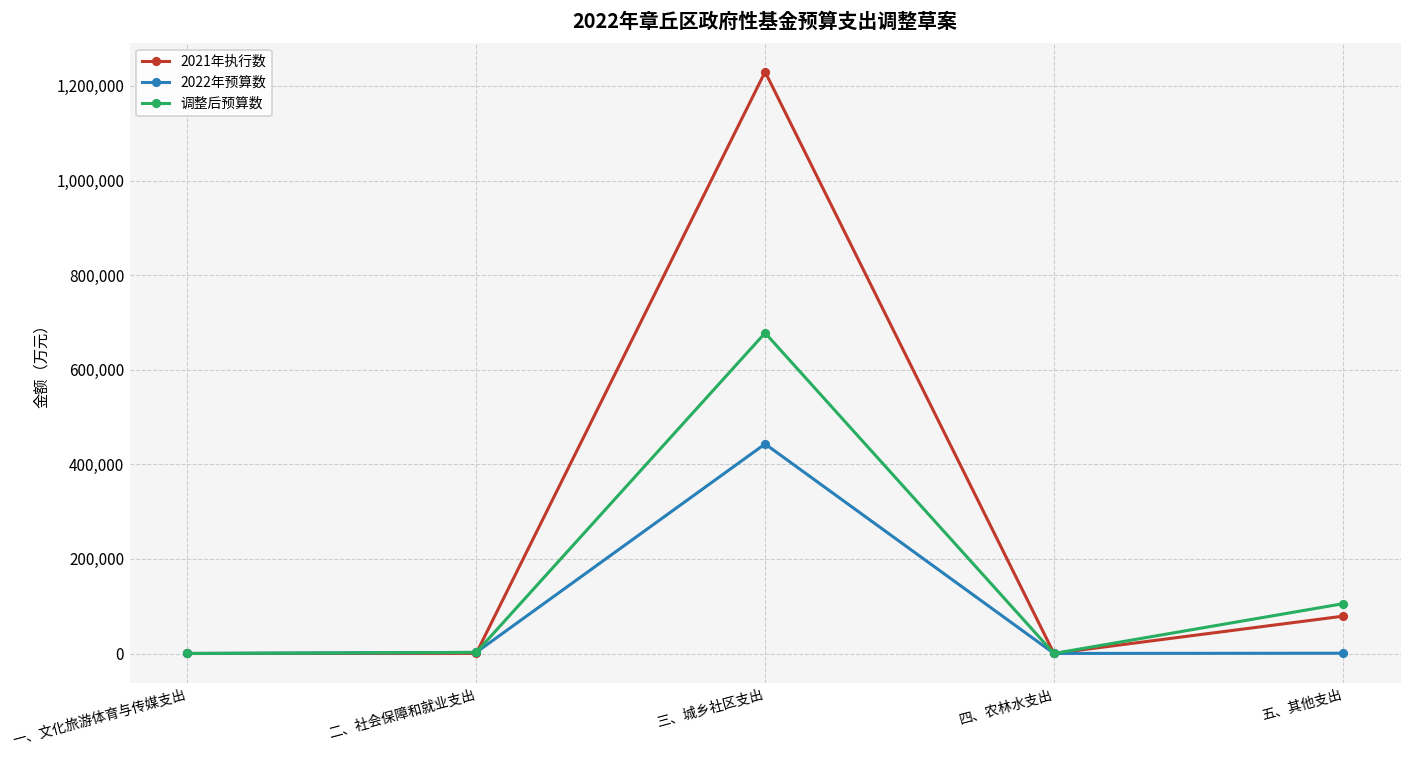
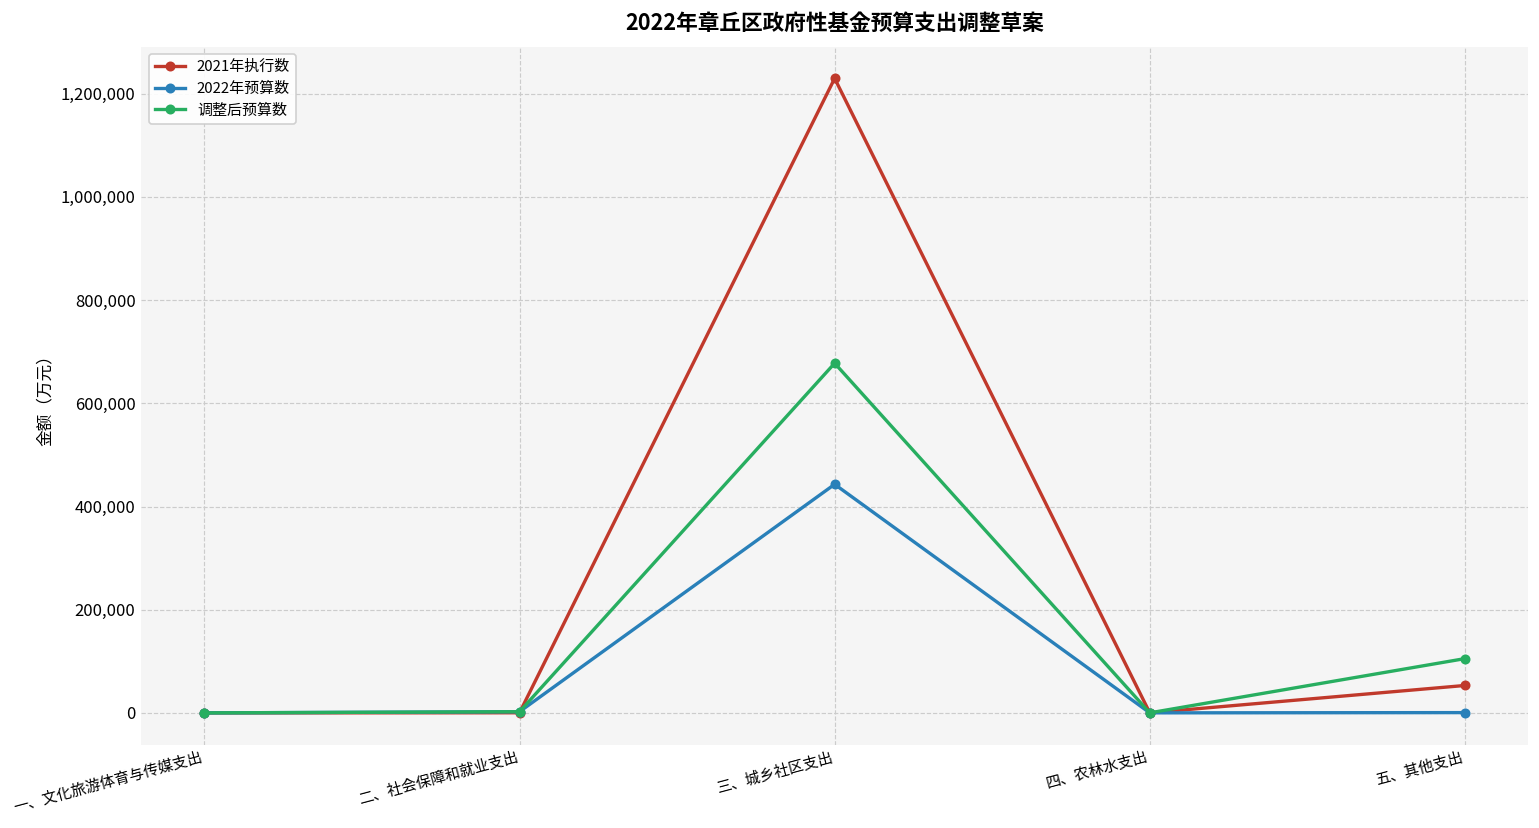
  {
    "2021年执行数": {
      "三、城乡社区支出": "1,230,000",
-     "五、其他支出": "80,000"
+     "五、其他支出": "50,000"
    },
    "2022年预算数": {
      "三、城乡社区支出": "440,000",
      "五、其他支出": "0"
    },
    "调整后预算数": {
      "三、城乡社区支出": "680,000",
      "五、其他支出": "110,000"
    }
  }
